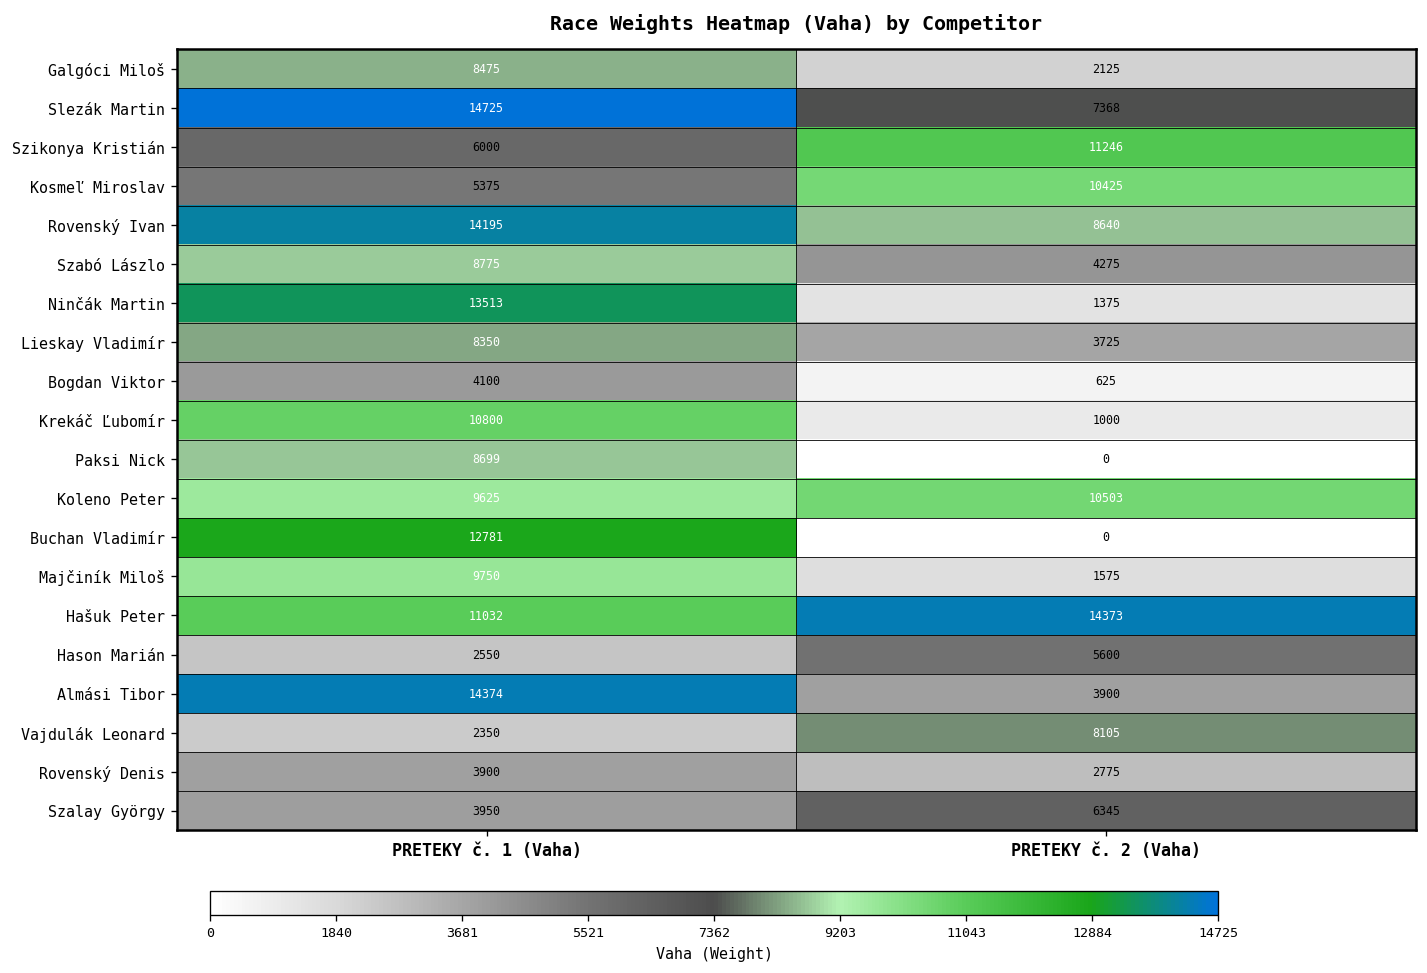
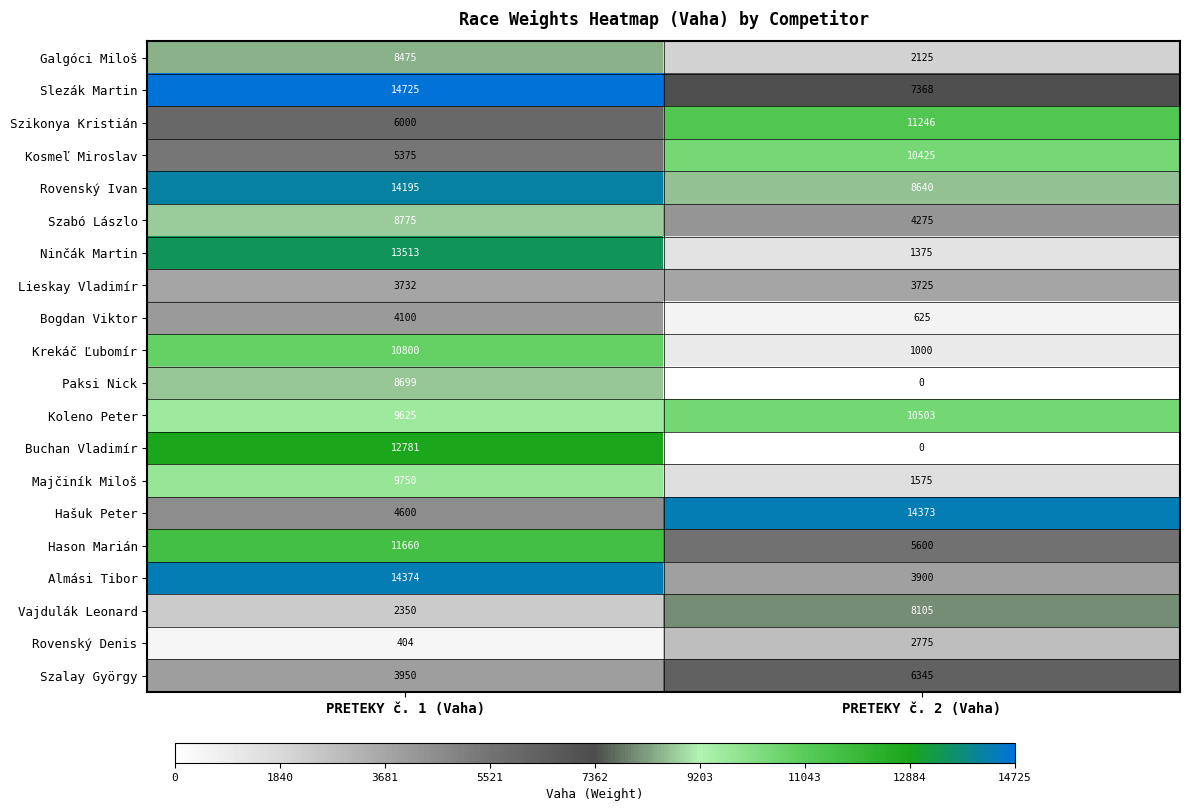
  {
    "Galgóci Miloš": {
      "PRETEKY č. 1 (Vaha)": 8475,
      "PRETEKY č. 2 (Vaha)": 2125
    },
    "Slezák Martin": {
      "PRETEKY č. 1 (Vaha)": 14725,
      "PRETEKY č. 2 (Vaha)": 7368
    },
    "Szikonya Kristián": {
      "PRETEKY č. 1 (Vaha)": 6000,
      "PRETEKY č. 2 (Vaha)": 11246
    },
    "Kosmeľ Miroslav": {
      "PRETEKY č. 1 (Vaha)": 5375,
      "PRETEKY č. 2 (Vaha)": 10425
    },
    "Rovenský Ivan": {
      "PRETEKY č. 1 (Vaha)": 14195,
      "PRETEKY č. 2 (Vaha)": 8640
    },
    "Szabó Lászlo": {
      "PRETEKY č. 1 (Vaha)": 8775,
      "PRETEKY č. 2 (Vaha)": 4275
    },
    "Ninčák Martin": {
      "PRETEKY č. 1 (Vaha)": 13513,
      "PRETEKY č. 2 (Vaha)": 1375
    },
    "Lieskay Vladimír": {
-     "PRETEKY č. 1 (Vaha)": 8350,
+     "PRETEKY č. 1 (Vaha)": 3732,
      "PRETEKY č. 2 (Vaha)": 3725
    },
    "Bogdan Viktor": {
      "PRETEKY č. 1 (Vaha)": 4100,
      "PRETEKY č. 2 (Vaha)": 625
    },
    "Krekáč Ľubomír": {
      "PRETEKY č. 1 (Vaha)": 10800,
      "PRETEKY č. 2 (Vaha)": 1000
    },
    "Paksi Nick": {
      "PRETEKY č. 1 (Vaha)": 8699,
      "PRETEKY č. 2 (Vaha)": 0
    },
    "Koleno Peter": {
      "PRETEKY č. 1 (Vaha)": 9625,
      "PRETEKY č. 2 (Vaha)": 10503
    },
    "Buchan Vladimír": {
      "PRETEKY č. 1 (Vaha)": 12781,
      "PRETEKY č. 2 (Vaha)": 0
    },
    "Majčiník Miloš": {
      "PRETEKY č. 1 (Vaha)": 9750,
      "PRETEKY č. 2 (Vaha)": 1575
    },
    "Hašuk Peter": {
-     "PRETEKY č. 1 (Vaha)": 11032,
+     "PRETEKY č. 1 (Vaha)": 4600,
      "PRETEKY č. 2 (Vaha)": 14373
    },
    "Hason Marián": {
-     "PRETEKY č. 1 (Vaha)": 2550,
+     "PRETEKY č. 1 (Vaha)": 11660,
      "PRETEKY č. 2 (Vaha)": 5600
    },
    "Almási Tibor": {
      "PRETEKY č. 1 (Vaha)": 14374,
      "PRETEKY č. 2 (Vaha)": 3900
    },
    "Vajdulák Leonard": {
      "PRETEKY č. 1 (Vaha)": 2350,
      "PRETEKY č. 2 (Vaha)": 8105
    },
    "Rovenský Denis": {
-     "PRETEKY č. 1 (Vaha)": 3900,
+     "PRETEKY č. 1 (Vaha)": 404,
      "PRETEKY č. 2 (Vaha)": 2775
    },
    "Szalay György": {
      "PRETEKY č. 1 (Vaha)": 3950,
      "PRETEKY č. 2 (Vaha)": 6345
    }
  }
